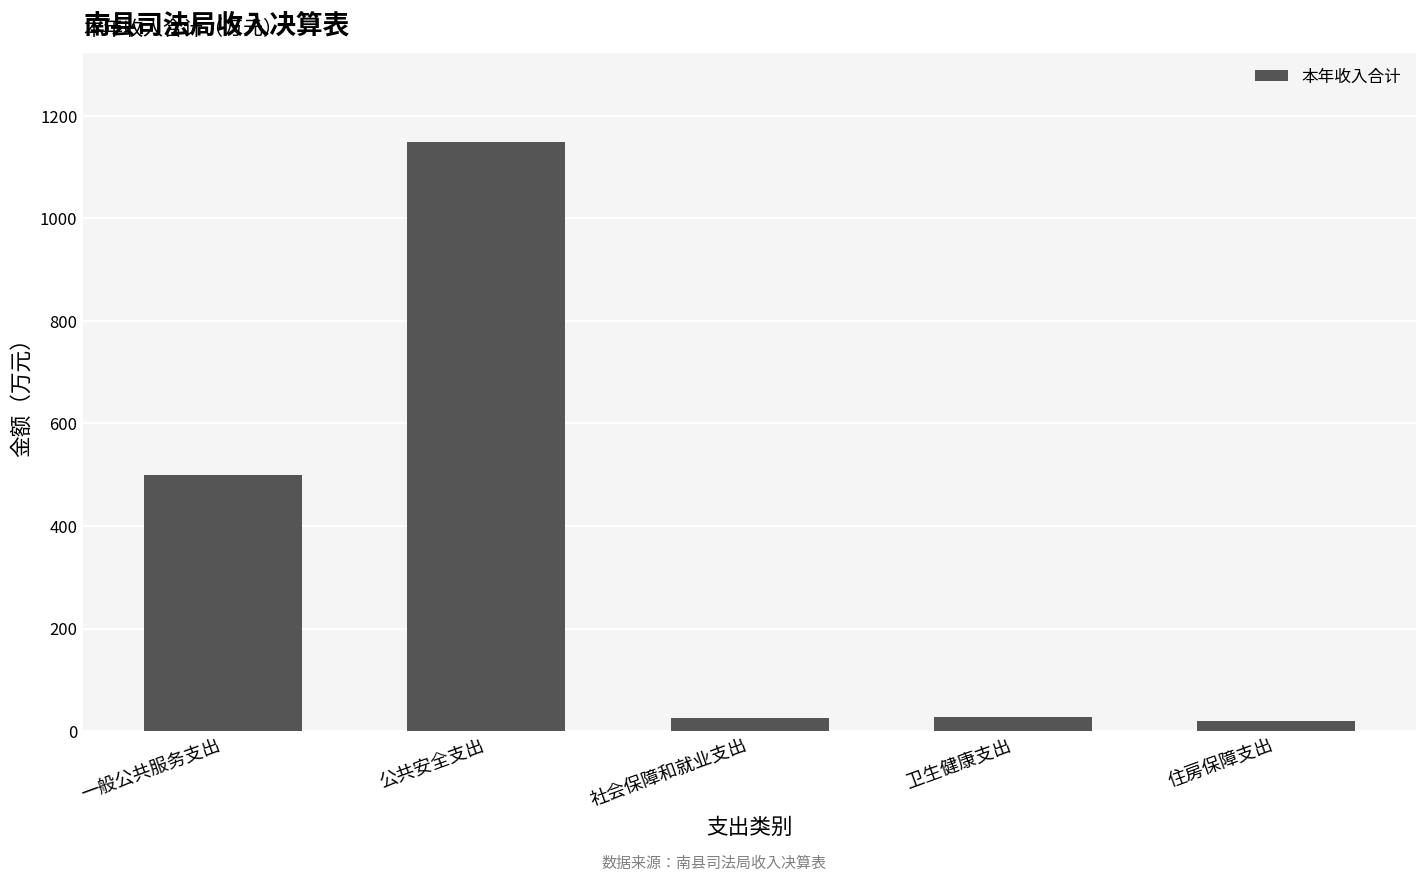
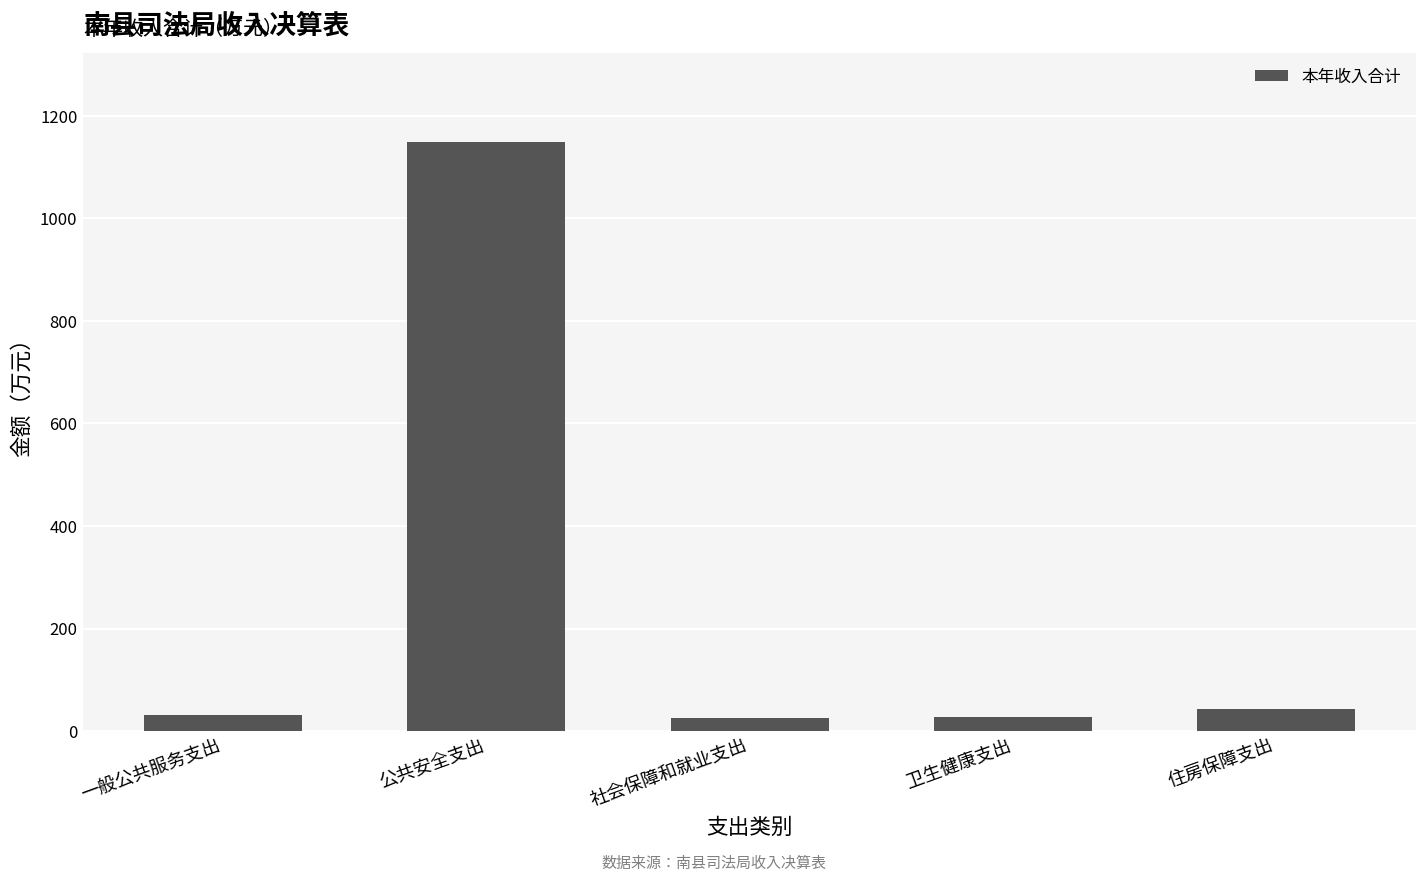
  {
-   "一般公共服务支出": 500,
+   "一般公共服务支出": 30,
    "公共安全支出": 1150,
    "社会保障和就业支出": 30,
    "卫生健康支出": 30,
-   "住房保障支出": 20
+   "住房保障支出": 40
  }
